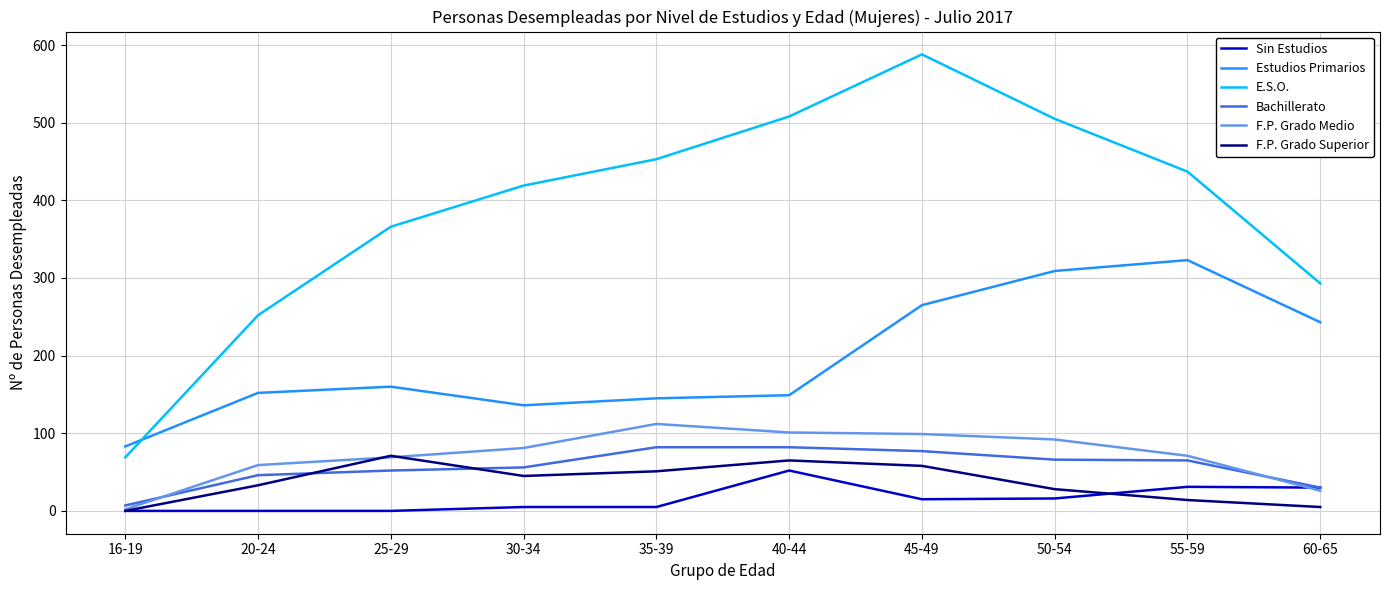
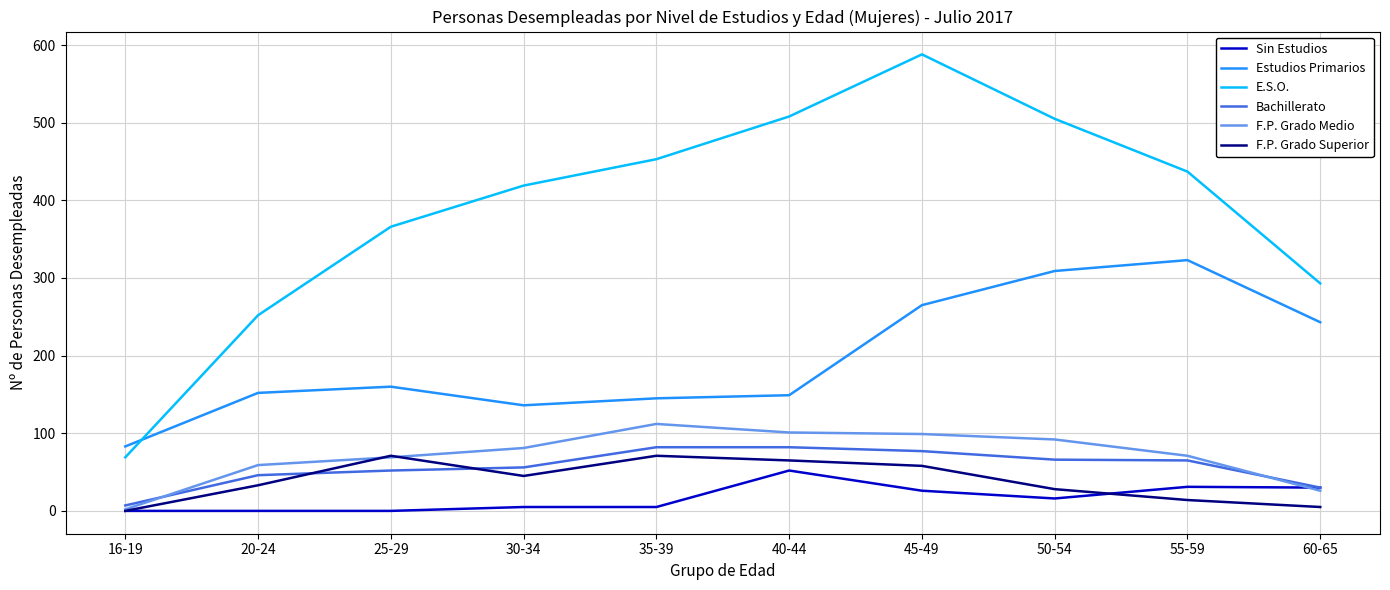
  {
    "Sin Estudios": {
      "20-24": 0,
      "25-29": 0,
      "30-34": 10,
      "35-39": 10,
      "40-44": 50,
-     "45-49": 20,
+     "45-49": 30,
      "50-54": 20,
      "55-59": 30
    },
    "F.P. Grado Superior": {
      "20-24": 30,
      "30-34": 50,
-     "35-39": 50,
+     "35-39": 70,
      "40-44": 70,
      "45-49": 60,
      "50-54": 30,
      "55-59": 10,
      "60-65": 10
    }
  }
